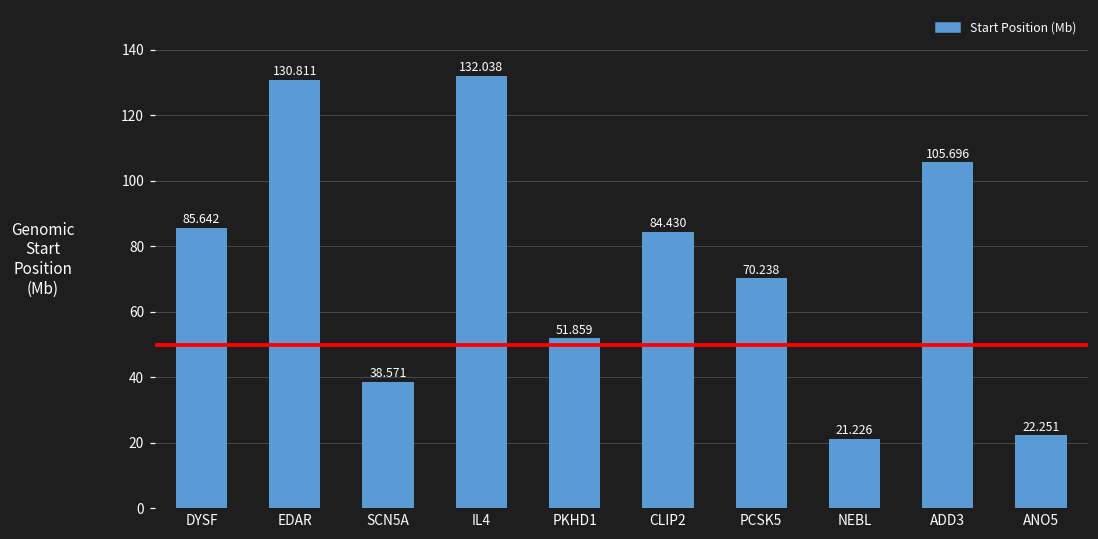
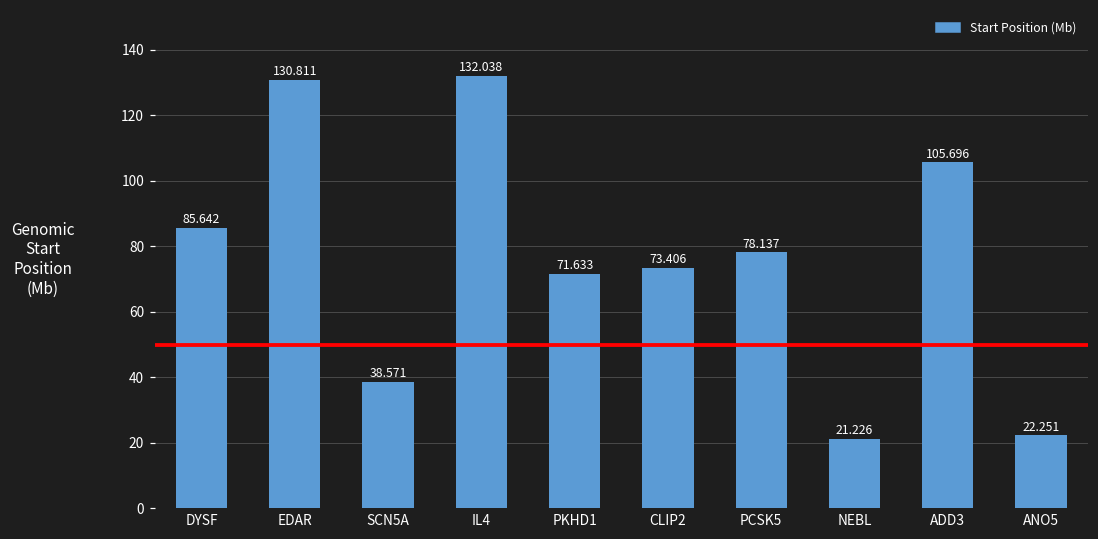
  {
    "DYSF": 85.642,
    "EDAR": 130.811,
    "SCN5A": 38.571,
    "IL4": 132.038,
-   "PKHD1": 51.859,
-   "CLIP2": 84.430,
-   "PCSK5": 70.238,
+   "PKHD1": 71.633,
+   "CLIP2": 73.406,
+   "PCSK5": 78.137,
    "NEBL": 21.226,
    "ADD3": 105.696,
    "ANO5": 22.251
  }
